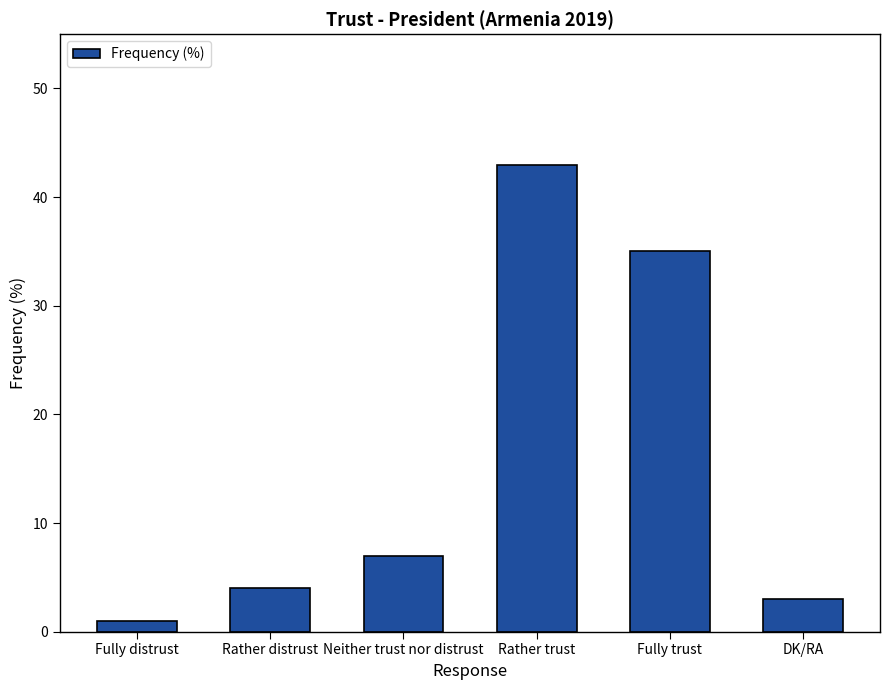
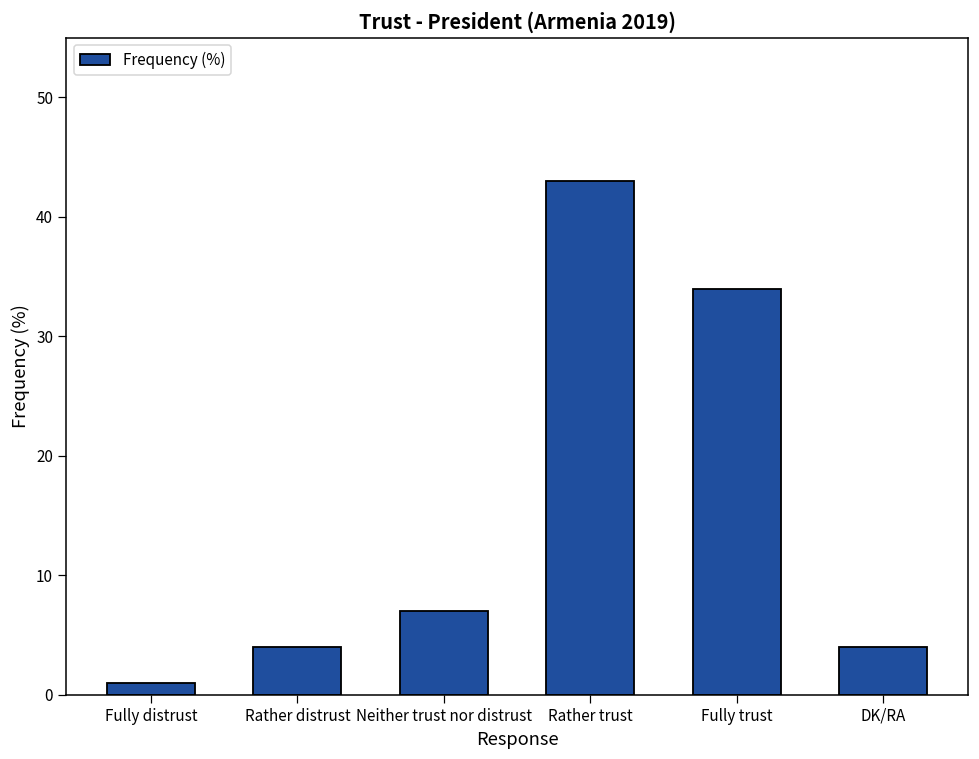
  {
    "Fully distrust": 1,
    "Rather distrust": 4,
    "Neither trust nor distrust": 7,
    "Rather trust": 43,
-   "Fully trust": 35,
-   "DK/RA": 3
+   "Fully trust": 34,
+   "DK/RA": 4
  }
